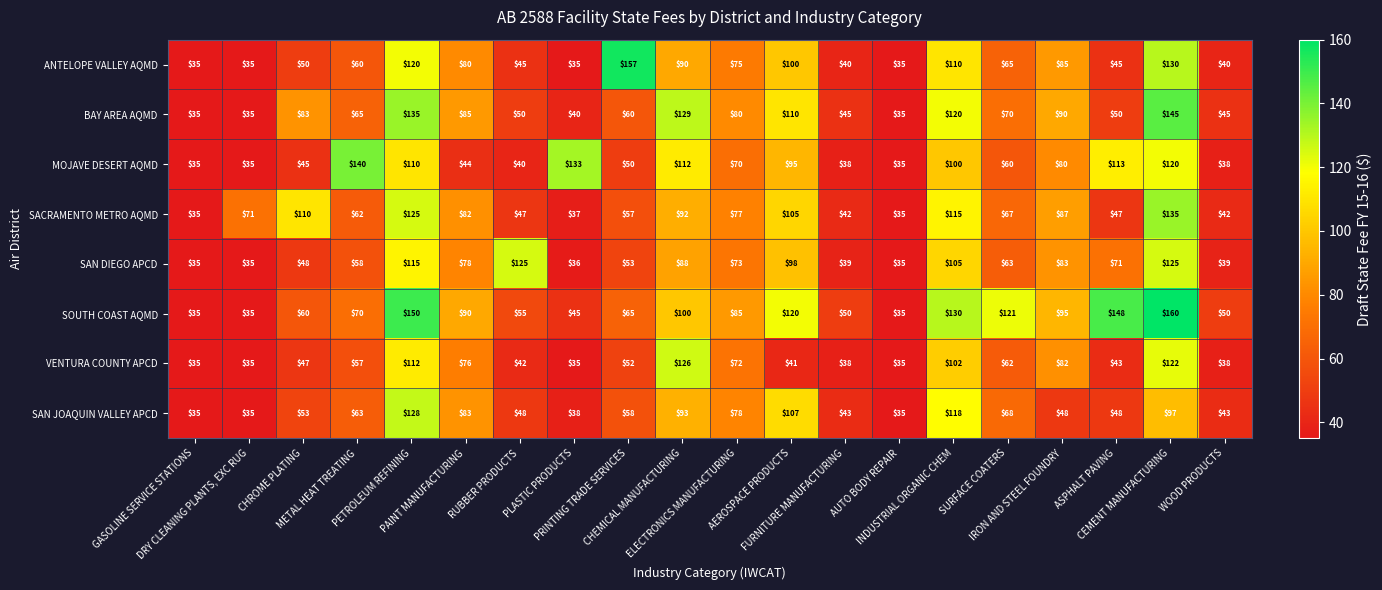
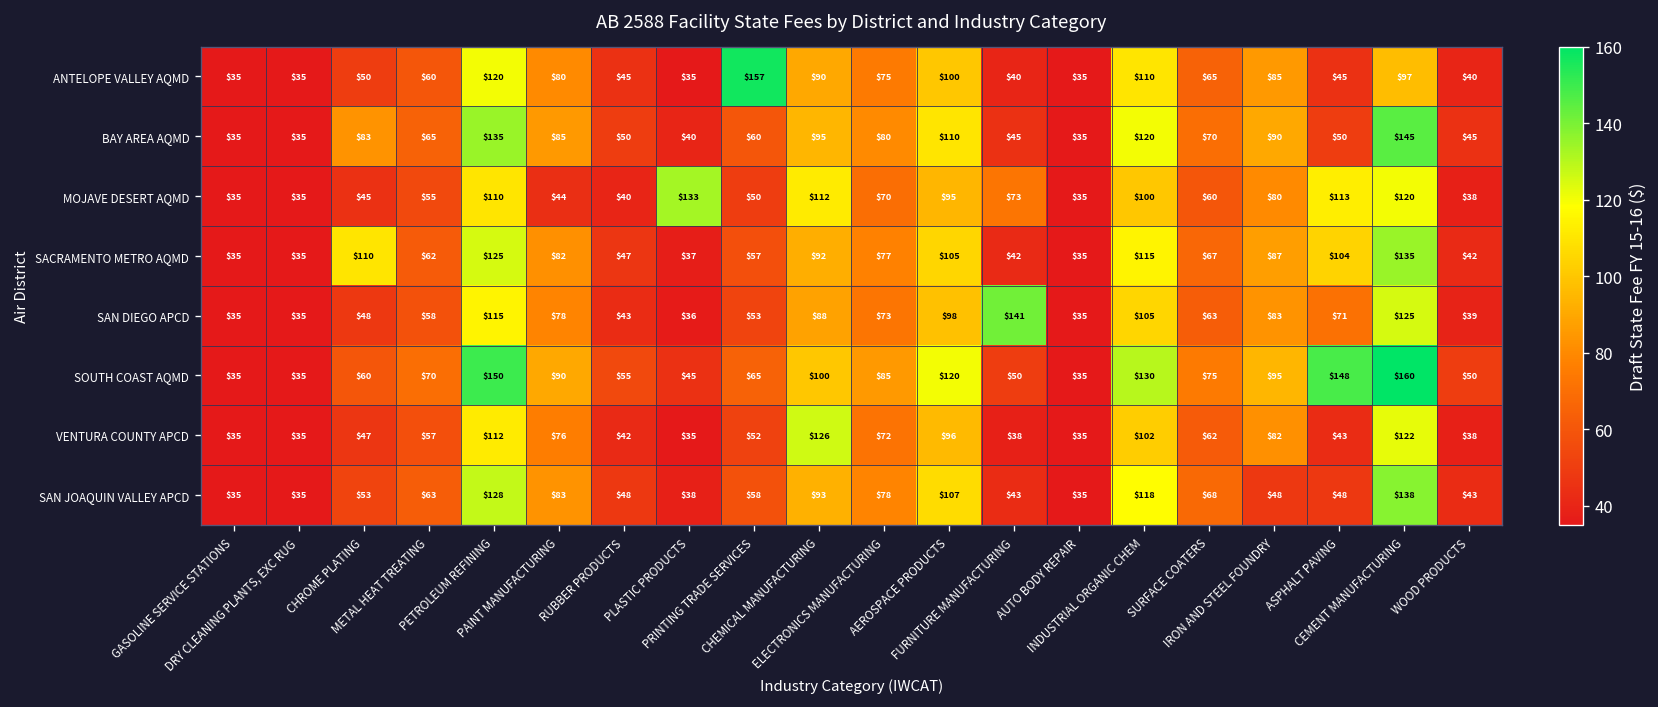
  {
    "ANTELOPE VALLEY AQMD": {
      "GASOLINE SERVICE STATIONS": "$35",
      "DRY CLEANING PLANTS, EXC RUG": "$35",
      "CHROME PLATING": "$50",
      "METAL HEAT TREATING": "$60",
      "PETROLEUM REFINING": "$120",
      "PAINT MANUFACTURING": "$80",
      "RUBBER PRODUCTS": "$45",
      "PLASTIC PRODUCTS": "$35",
      "PRINTING TRADE SERVICES": "$157",
      "CHEMICAL MANUFACTURING": "$90",
      "ELECTRONICS MANUFACTURING": "$75",
      "AEROSPACE PRODUCTS": "$100",
      "FURNITURE MANUFACTURING": "$40",
      "AUTO BODY REPAIR": "$35",
      "INDUSTRIAL ORGANIC CHEM": "$110",
      "SURFACE COATERS": "$65",
      "IRON AND STEEL FOUNDRY": "$85",
      "ASPHALT PAVING": "$45",
-     "CEMENT MANUFACTURING": "$130",
+     "CEMENT MANUFACTURING": "$97",
      "WOOD PRODUCTS": "$40"
    },
    "BAY AREA AQMD": {
      "GASOLINE SERVICE STATIONS": "$35",
      "DRY CLEANING PLANTS, EXC RUG": "$35",
      "CHROME PLATING": "$83",
      "METAL HEAT TREATING": "$65",
      "PETROLEUM REFINING": "$135",
      "PAINT MANUFACTURING": "$85",
      "RUBBER PRODUCTS": "$50",
      "PLASTIC PRODUCTS": "$40",
      "PRINTING TRADE SERVICES": "$60",
-     "CHEMICAL MANUFACTURING": "$129",
+     "CHEMICAL MANUFACTURING": "$95",
      "ELECTRONICS MANUFACTURING": "$80",
      "AEROSPACE PRODUCTS": "$110",
      "FURNITURE MANUFACTURING": "$45",
      "AUTO BODY REPAIR": "$35",
      "INDUSTRIAL ORGANIC CHEM": "$120",
      "SURFACE COATERS": "$70",
      "IRON AND STEEL FOUNDRY": "$90",
      "ASPHALT PAVING": "$50",
      "CEMENT MANUFACTURING": "$145",
      "WOOD PRODUCTS": "$45"
    },
    "MOJAVE DESERT AQMD": {
      "GASOLINE SERVICE STATIONS": "$35",
      "DRY CLEANING PLANTS, EXC RUG": "$35",
      "CHROME PLATING": "$45",
-     "METAL HEAT TREATING": "$140",
+     "METAL HEAT TREATING": "$55",
      "PETROLEUM REFINING": "$110",
      "PAINT MANUFACTURING": "$44",
      "RUBBER PRODUCTS": "$40",
      "PLASTIC PRODUCTS": "$133",
      "PRINTING TRADE SERVICES": "$50",
      "CHEMICAL MANUFACTURING": "$112",
      "ELECTRONICS MANUFACTURING": "$70",
      "AEROSPACE PRODUCTS": "$95",
-     "FURNITURE MANUFACTURING": "$38",
+     "FURNITURE MANUFACTURING": "$73",
      "AUTO BODY REPAIR": "$35",
      "INDUSTRIAL ORGANIC CHEM": "$100",
      "SURFACE COATERS": "$60",
      "IRON AND STEEL FOUNDRY": "$80",
      "ASPHALT PAVING": "$113",
      "CEMENT MANUFACTURING": "$120",
      "WOOD PRODUCTS": "$38"
    },
    "SACRAMENTO METRO AQMD": {
      "GASOLINE SERVICE STATIONS": "$35",
-     "DRY CLEANING PLANTS, EXC RUG": "$71",
+     "DRY CLEANING PLANTS, EXC RUG": "$35",
      "CHROME PLATING": "$110",
      "METAL HEAT TREATING": "$62",
      "PETROLEUM REFINING": "$125",
      "PAINT MANUFACTURING": "$82",
      "RUBBER PRODUCTS": "$47",
      "PLASTIC PRODUCTS": "$37",
      "PRINTING TRADE SERVICES": "$57",
      "CHEMICAL MANUFACTURING": "$92",
      "ELECTRONICS MANUFACTURING": "$77",
      "AEROSPACE PRODUCTS": "$105",
      "FURNITURE MANUFACTURING": "$42",
      "AUTO BODY REPAIR": "$35",
      "INDUSTRIAL ORGANIC CHEM": "$115",
      "SURFACE COATERS": "$67",
      "IRON AND STEEL FOUNDRY": "$87",
-     "ASPHALT PAVING": "$47",
+     "ASPHALT PAVING": "$104",
      "CEMENT MANUFACTURING": "$135",
      "WOOD PRODUCTS": "$42"
    },
    "SAN DIEGO APCD": {
      "GASOLINE SERVICE STATIONS": "$35",
      "DRY CLEANING PLANTS, EXC RUG": "$35",
      "CHROME PLATING": "$48",
      "METAL HEAT TREATING": "$58",
      "PETROLEUM REFINING": "$115",
      "PAINT MANUFACTURING": "$78",
-     "RUBBER PRODUCTS": "$125",
+     "RUBBER PRODUCTS": "$43",
      "PLASTIC PRODUCTS": "$36",
      "PRINTING TRADE SERVICES": "$53",
      "CHEMICAL MANUFACTURING": "$88",
      "ELECTRONICS MANUFACTURING": "$73",
      "AEROSPACE PRODUCTS": "$98",
-     "FURNITURE MANUFACTURING": "$39",
+     "FURNITURE MANUFACTURING": "$141",
      "AUTO BODY REPAIR": "$35",
      "INDUSTRIAL ORGANIC CHEM": "$105",
      "SURFACE COATERS": "$63",
      "IRON AND STEEL FOUNDRY": "$83",
      "ASPHALT PAVING": "$71",
      "CEMENT MANUFACTURING": "$125",
      "WOOD PRODUCTS": "$39"
    },
    "SOUTH COAST AQMD": {
      "GASOLINE SERVICE STATIONS": "$35",
      "DRY CLEANING PLANTS, EXC RUG": "$35",
      "CHROME PLATING": "$60",
      "METAL HEAT TREATING": "$70",
      "PETROLEUM REFINING": "$150",
      "PAINT MANUFACTURING": "$90",
      "RUBBER PRODUCTS": "$55",
      "PLASTIC PRODUCTS": "$45",
      "PRINTING TRADE SERVICES": "$65",
      "CHEMICAL MANUFACTURING": "$100",
      "ELECTRONICS MANUFACTURING": "$85",
      "AEROSPACE PRODUCTS": "$120",
      "FURNITURE MANUFACTURING": "$50",
      "AUTO BODY REPAIR": "$35",
      "INDUSTRIAL ORGANIC CHEM": "$130",
-     "SURFACE COATERS": "$121",
+     "SURFACE COATERS": "$75",
      "IRON AND STEEL FOUNDRY": "$95",
      "ASPHALT PAVING": "$148",
      "CEMENT MANUFACTURING": "$160",
      "WOOD PRODUCTS": "$50"
    },
    "VENTURA COUNTY APCD": {
      "GASOLINE SERVICE STATIONS": "$35",
      "DRY CLEANING PLANTS, EXC RUG": "$35",
      "CHROME PLATING": "$47",
      "METAL HEAT TREATING": "$57",
      "PETROLEUM REFINING": "$112",
      "PAINT MANUFACTURING": "$76",
      "RUBBER PRODUCTS": "$42",
      "PLASTIC PRODUCTS": "$35",
      "PRINTING TRADE SERVICES": "$52",
      "CHEMICAL MANUFACTURING": "$126",
      "ELECTRONICS MANUFACTURING": "$72",
-     "AEROSPACE PRODUCTS": "$41",
+     "AEROSPACE PRODUCTS": "$96",
      "FURNITURE MANUFACTURING": "$38",
      "AUTO BODY REPAIR": "$35",
      "INDUSTRIAL ORGANIC CHEM": "$102",
      "SURFACE COATERS": "$62",
      "IRON AND STEEL FOUNDRY": "$82",
      "ASPHALT PAVING": "$43",
      "CEMENT MANUFACTURING": "$122",
      "WOOD PRODUCTS": "$38"
    },
    "SAN JOAQUIN VALLEY APCD": {
      "GASOLINE SERVICE STATIONS": "$35",
      "DRY CLEANING PLANTS, EXC RUG": "$35",
      "CHROME PLATING": "$53",
      "METAL HEAT TREATING": "$63",
      "PETROLEUM REFINING": "$128",
      "PAINT MANUFACTURING": "$83",
      "RUBBER PRODUCTS": "$48",
      "PLASTIC PRODUCTS": "$38",
      "PRINTING TRADE SERVICES": "$58",
      "CHEMICAL MANUFACTURING": "$93",
      "ELECTRONICS MANUFACTURING": "$78",
      "AEROSPACE PRODUCTS": "$107",
      "FURNITURE MANUFACTURING": "$43",
      "AUTO BODY REPAIR": "$35",
      "INDUSTRIAL ORGANIC CHEM": "$118",
      "SURFACE COATERS": "$68",
      "IRON AND STEEL FOUNDRY": "$48",
      "ASPHALT PAVING": "$48",
-     "CEMENT MANUFACTURING": "$97",
+     "CEMENT MANUFACTURING": "$138",
      "WOOD PRODUCTS": "$43"
    }
  }
